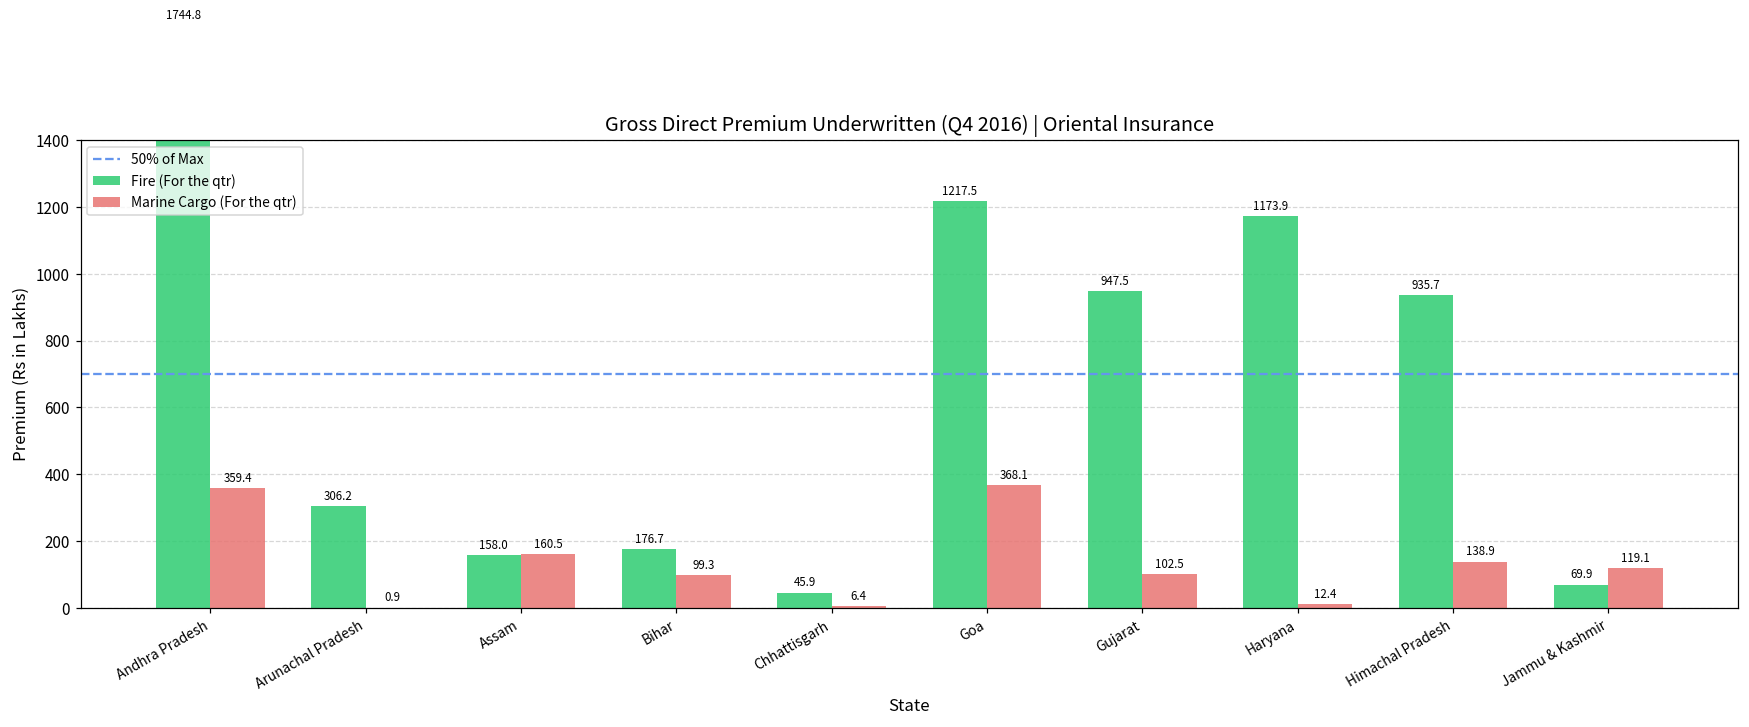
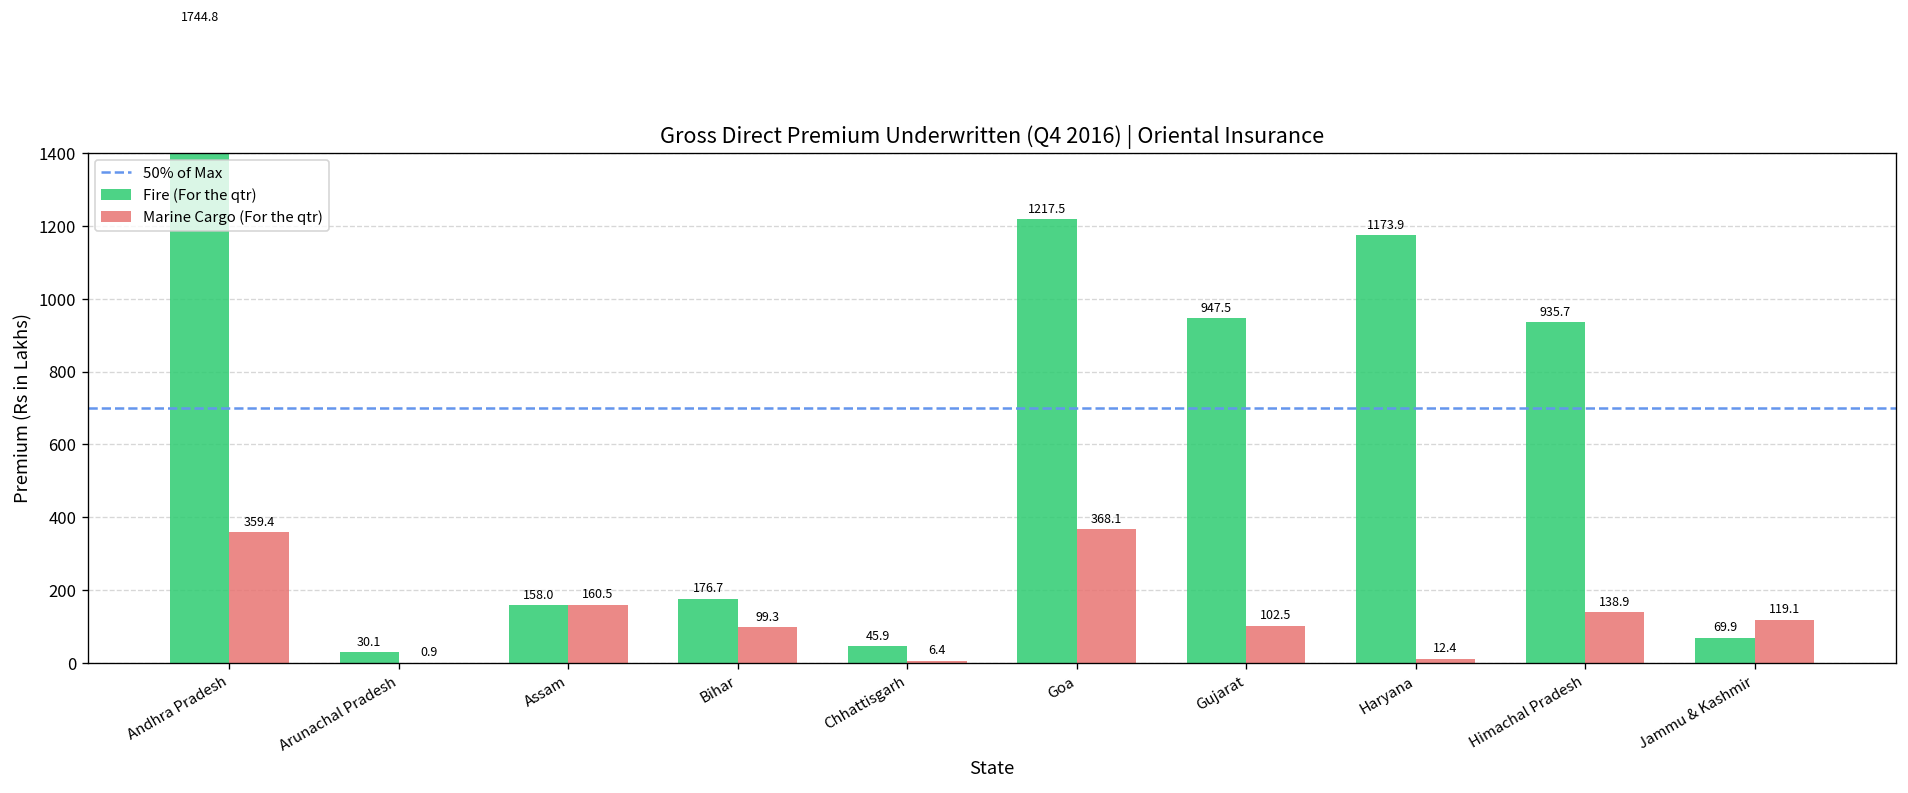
  {
    "Fire (For the qtr)": {
-     "Arunachal Pradesh": 306.2,
+     "Arunachal Pradesh": 30.1,
      "Assam": 158.0,
      "Bihar": 176.7,
      "Chhattisgarh": 45.9,
      "Goa": 1217.5,
      "Gujarat": 947.5,
      "Haryana": 1173.9,
      "Himachal Pradesh": 935.7,
      "Jammu & Kashmir": 69.9
    },
    "Marine Cargo (For the qtr)": {
      "Andhra Pradesh": 359.4,
      "Arunachal Pradesh": 0.9,
      "Assam": 160.5,
      "Bihar": 99.3,
      "Chhattisgarh": 6.4,
      "Goa": 368.1,
      "Gujarat": 102.5,
      "Haryana": 12.4,
      "Himachal Pradesh": 138.9,
      "Jammu & Kashmir": 119.1
    }
  }
